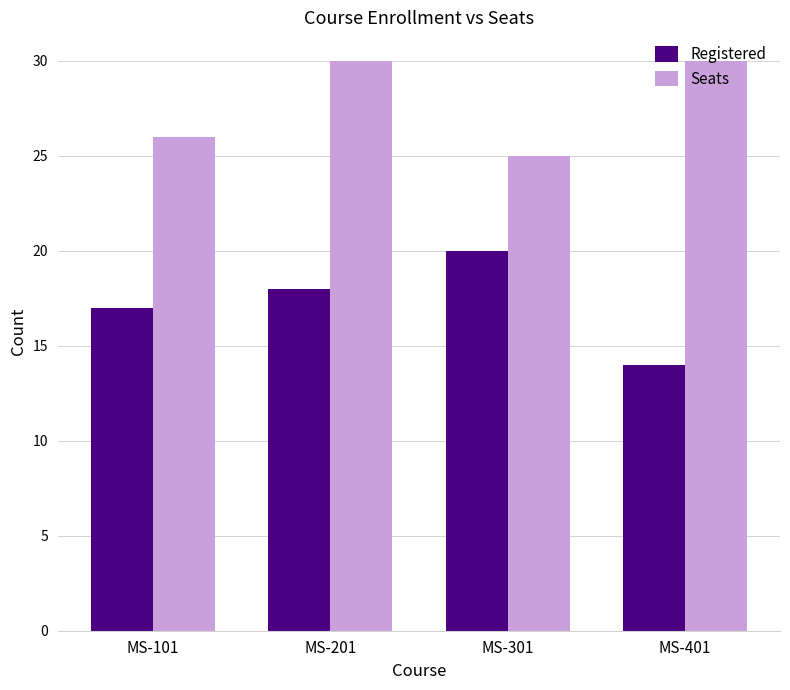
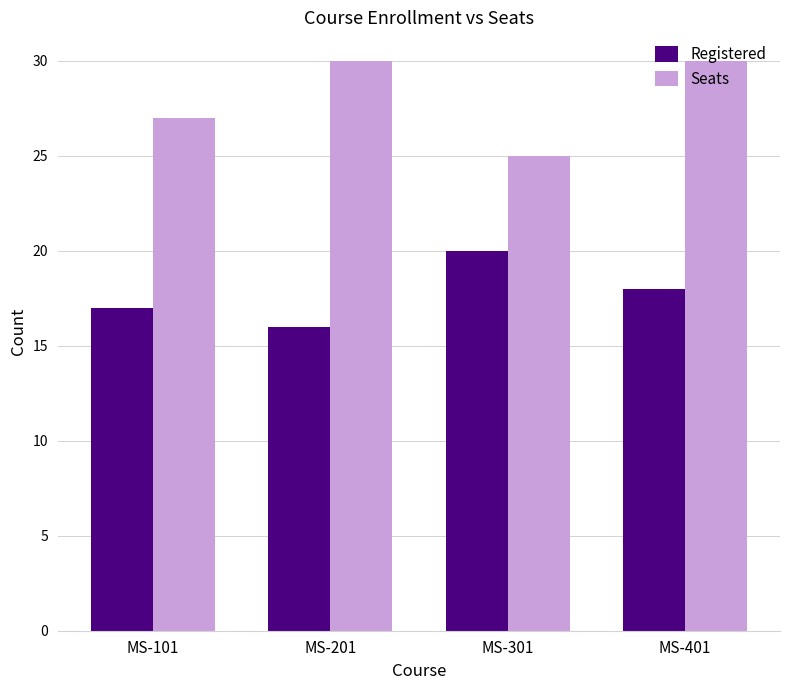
  {
    "Registered": {
      "MS-101": 17,
-     "MS-201": 18,
+     "MS-201": 16,
      "MS-301": 20,
-     "MS-401": 14
+     "MS-401": 18
    },
    "Seats": {
-     "MS-101": 26,
+     "MS-101": 27,
      "MS-201": 30,
      "MS-301": 25,
      "MS-401": 30
    }
  }
